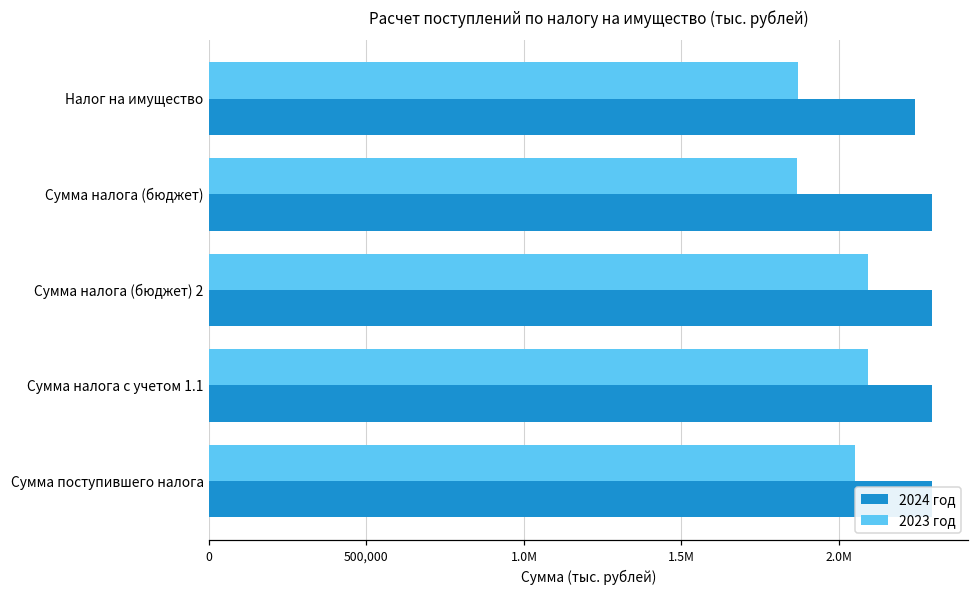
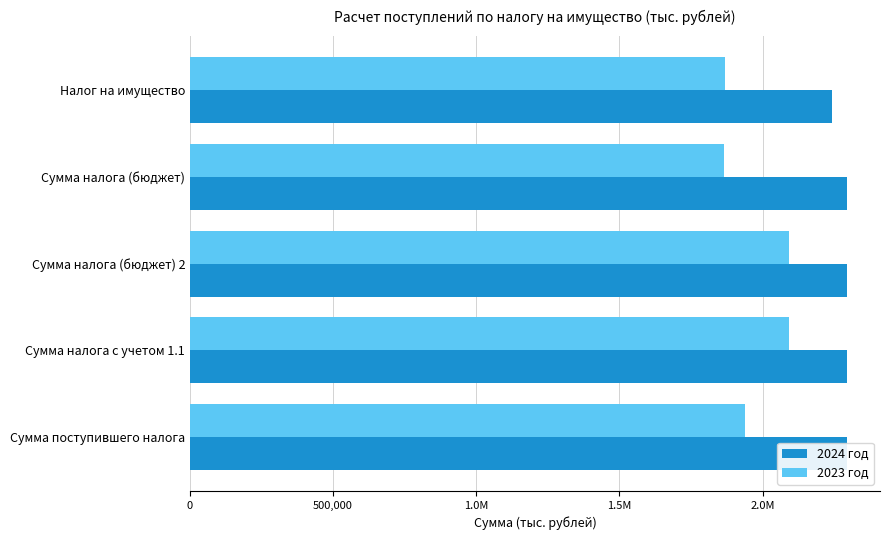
  {
    "2024 год": {
      "Налог на имущество": "2,240,000",
      "Сумма налога (бюджет)": "2,300,000",
      "Сумма налога (бюджет) 2": "2,300,000",
      "Сумма налога c учетом 1.1": "2,300,000"
    },
    "2023 год": {
      "Налог на имущество": "1,870,000",
      "Сумма налога (бюджет)": "1,870,000",
      "Сумма налога (бюджет) 2": "2,090,000",
      "Сумма налога c учетом 1.1": "2,090,000",
-     "Сумма поступившего налога": "2,050,000"
+     "Сумма поступившего налога": "1,940,000"
    }
  }
